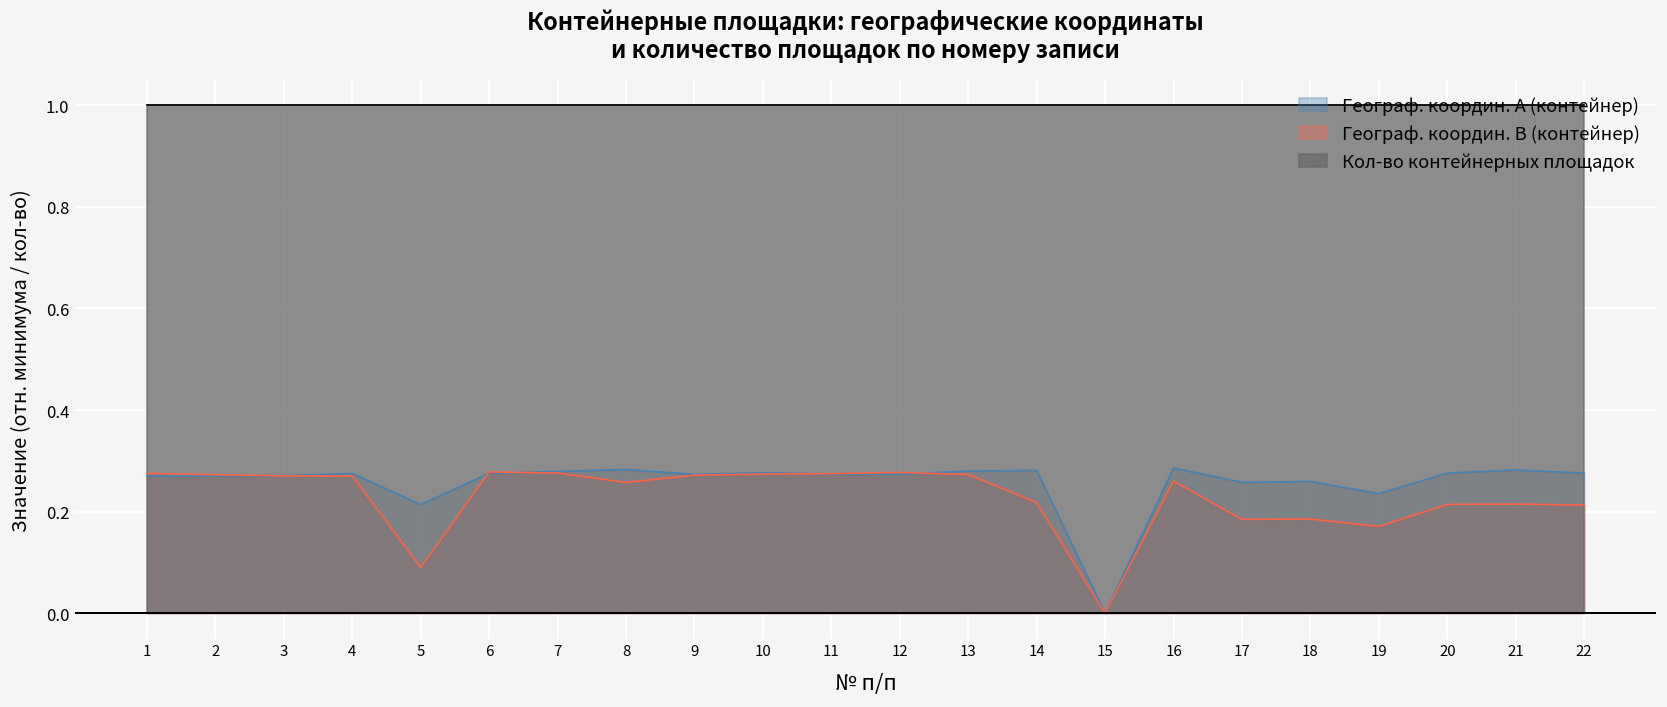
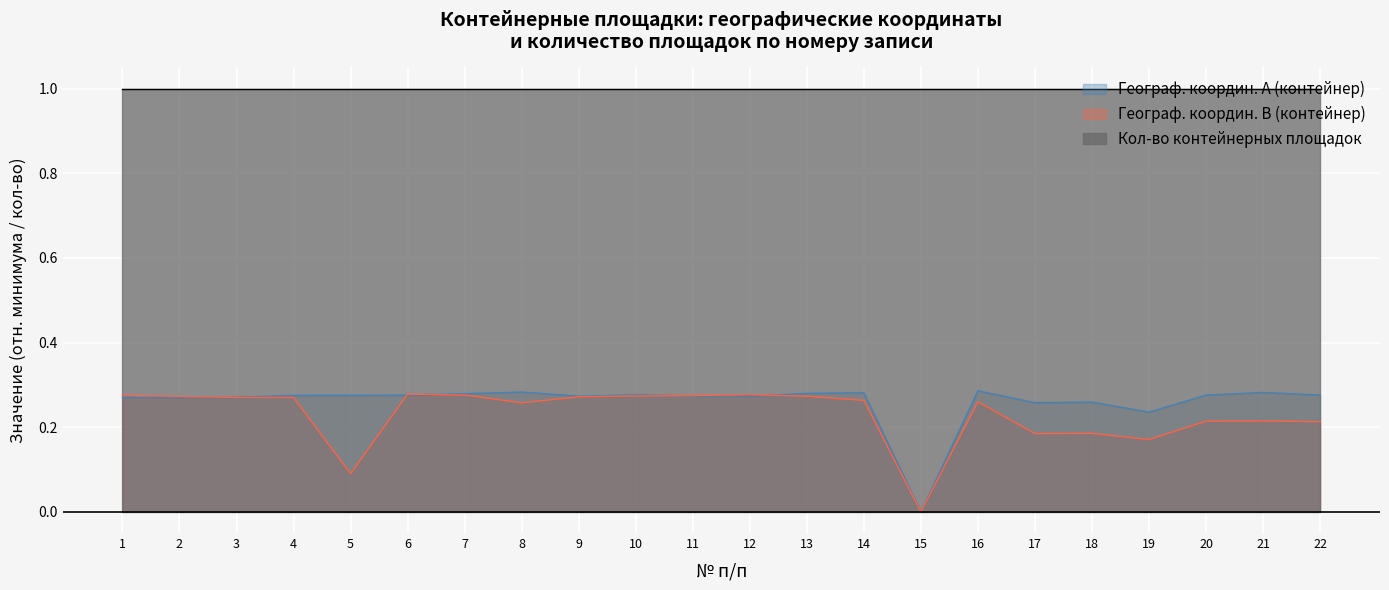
  {
    "Географ. координ. A (контейнер)": {
-     "5": 0.21,
+     "5": 0.28,
      "8": 0.28,
      "13": 0.28,
      "14": 0.28,
      "16": 0.29,
      "17": 0.26,
      "18": 0.26,
      "19": 0.24,
      "20": 0.28,
      "21": 0.28,
      "22": 0.28
    },
    "Географ. координ. B (контейнер)": {
      "5": 0.09,
      "8": 0.26,
      "13": 0.27,
-     "14": 0.22,
+     "14": 0.26,
      "16": 0.26,
      "17": 0.18,
      "18": 0.19,
      "19": 0.17,
      "20": 0.21,
      "21": 0.21,
      "22": 0.21
    },
    "Кол-во контейнерных площадок": {
      "1": 1.00,
      "2": 1.00,
      "3": 1.00,
      "4": 1.00,
      "5": 1.00,
      "6": 1.00,
      "7": 1.00,
      "8": 1.00,
      "9": 1.00,
      "10": 1.00,
      "11": 1.00,
      "12": 1.00,
      "13": 1.00,
      "14": 1.00,
      "15": 1.00,
      "16": 1.00,
      "17": 1.00,
      "18": 1.00,
      "19": 1.00,
      "20": 1.00,
      "21": 1.00,
      "22": 1.00
    }
  }
